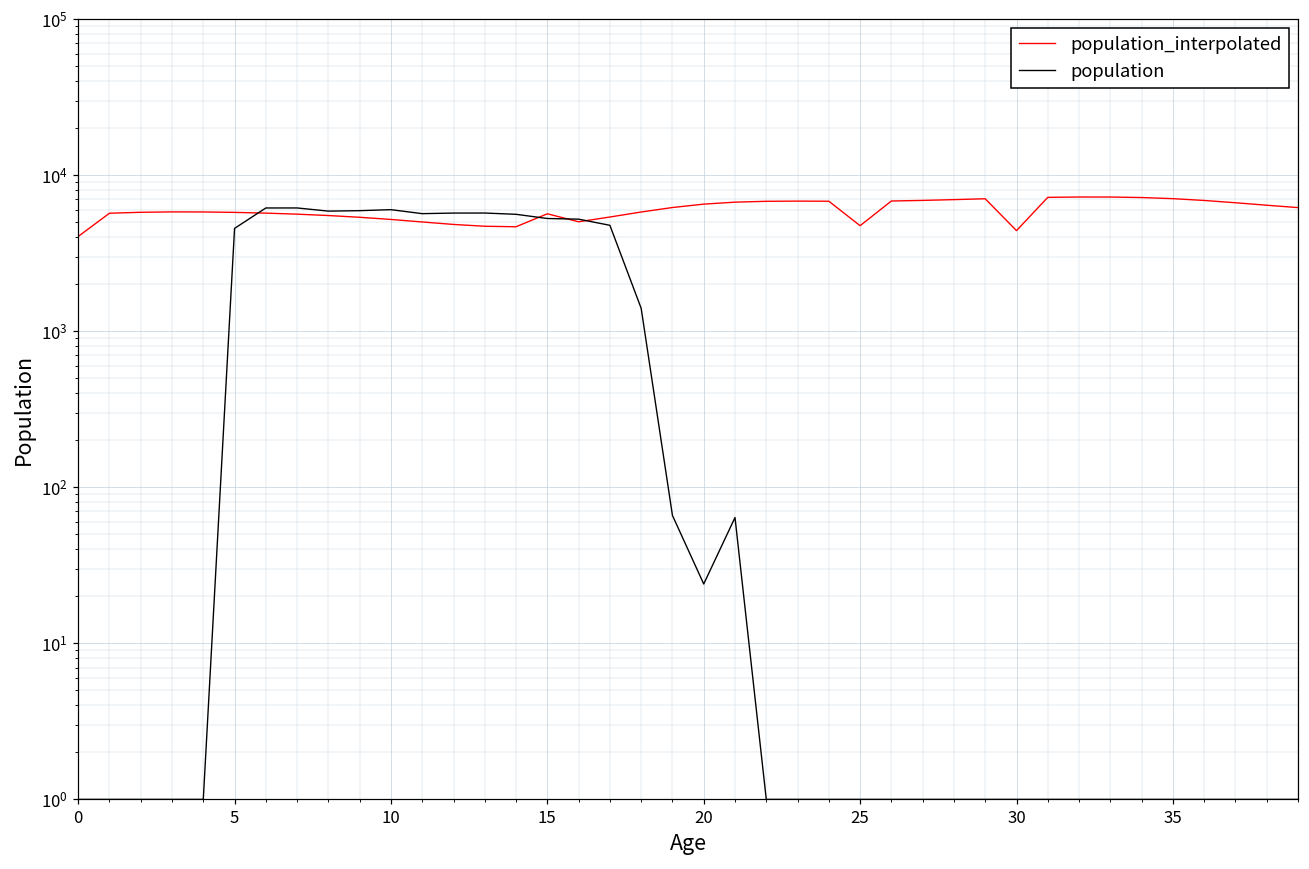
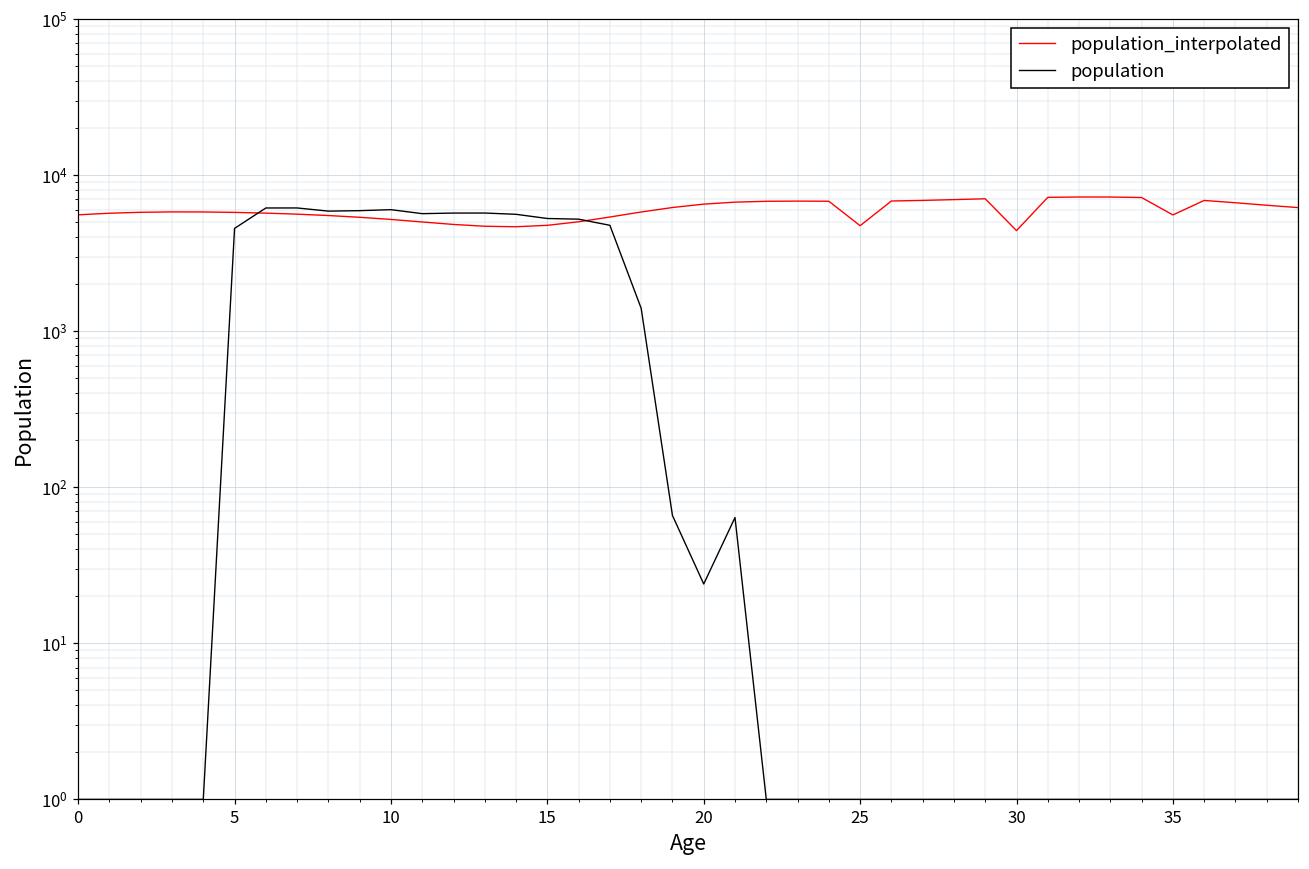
  {
    "population_interpolated": {
-     "0": 4000,
+     "0": 5600,
      "5": 5800,
      "10": 5200,
-     "15": 5700,
+     "15": 4800,
      "20": 7000,
      "25": 4700,
      "30": 4400,
-     "35": 7000
+     "35": 5600
    },
    "population": {
      "0": 1,
      "5": 4600,
      "10": 6000,
      "15": 5300,
      "20": 24,
      "25": 1,
      "30": 1,
      "35": 1
    }
  }
